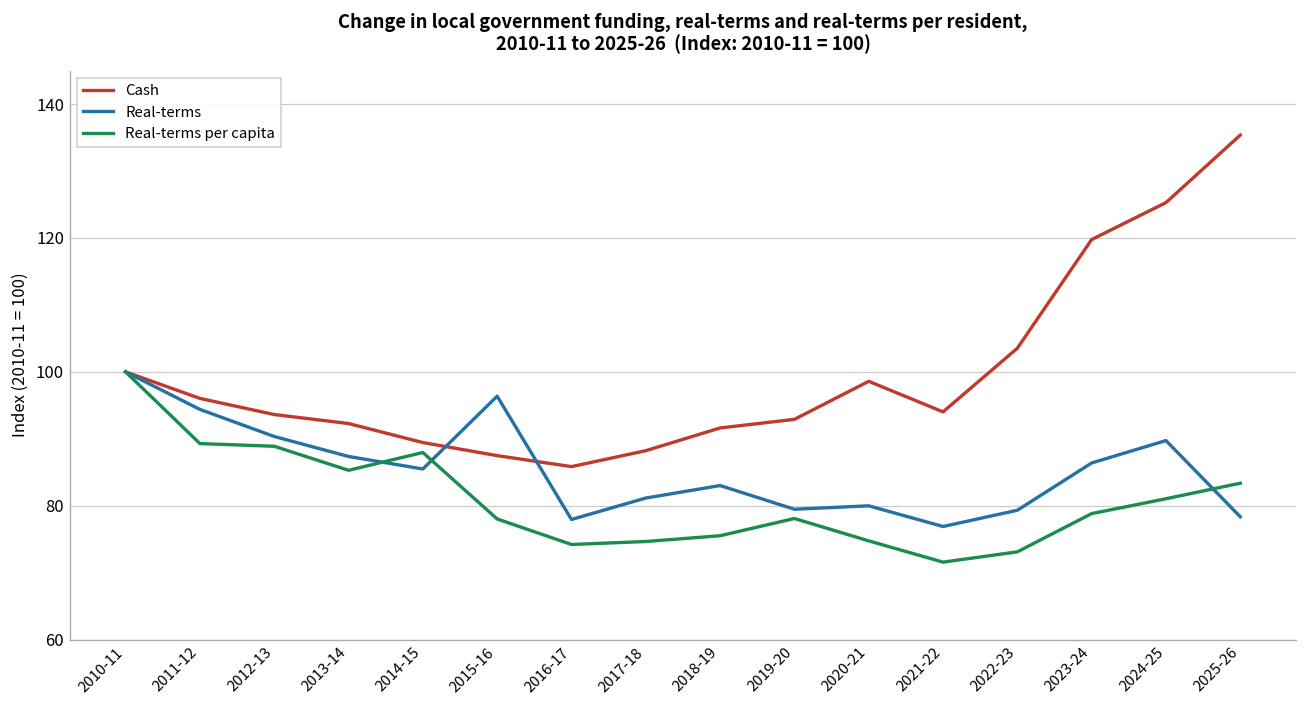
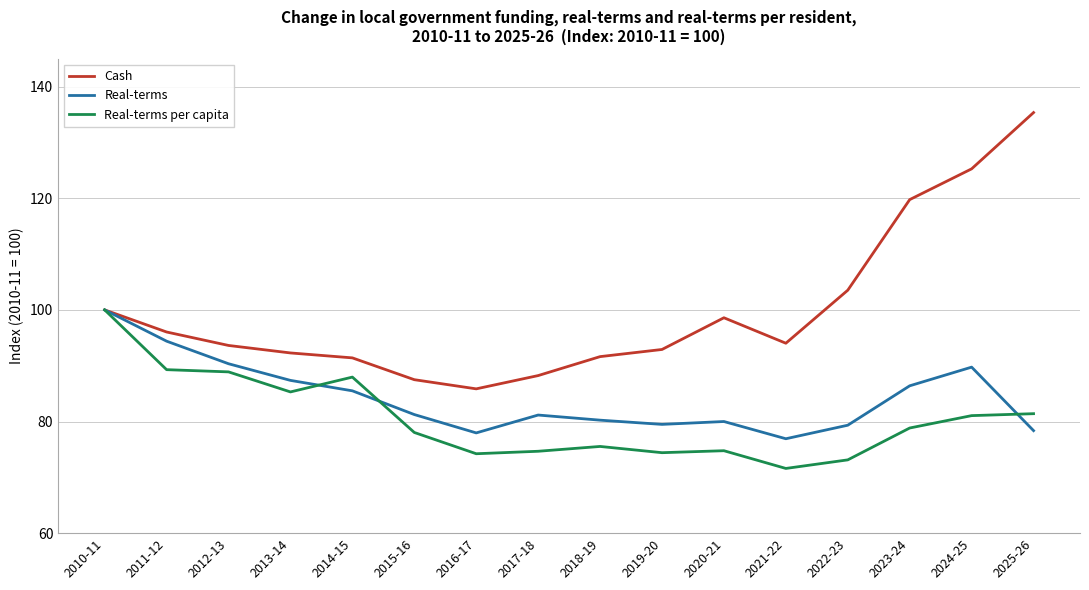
  {
    "Cash": {
      "2011-12": 96,
      "2012-13": 94,
      "2013-14": 92,
-     "2014-15": 89,
+     "2014-15": 91,
      "2015-16": 87,
      "2016-17": 86,
      "2017-18": 88,
      "2018-19": 92,
      "2019-20": 93,
      "2020-21": 99,
      "2021-22": 94,
      "2022-23": 104,
      "2023-24": 120,
      "2024-25": 125,
      "2025-26": 135
    },
    "Real-terms": {
      "2011-12": 94,
      "2012-13": 90,
      "2013-14": 87,
      "2014-15": 86,
-     "2015-16": 96,
+     "2015-16": 81,
      "2016-17": 78,
      "2017-18": 81,
-     "2018-19": 83,
+     "2018-19": 80,
      "2019-20": 79,
      "2020-21": 80,
      "2021-22": 77,
      "2022-23": 79,
      "2023-24": 86,
      "2024-25": 90,
      "2025-26": 78
    },
    "Real-terms per capita": {
      "2011-12": 89,
      "2012-13": 89,
      "2013-14": 85,
      "2014-15": 88,
      "2015-16": 78,
      "2016-17": 74,
      "2017-18": 75,
      "2018-19": 76,
-     "2019-20": 78,
+     "2019-20": 74,
      "2020-21": 75,
      "2021-22": 72,
      "2022-23": 73,
      "2023-24": 79,
      "2024-25": 81,
-     "2025-26": 83
+     "2025-26": 81
    }
  }
